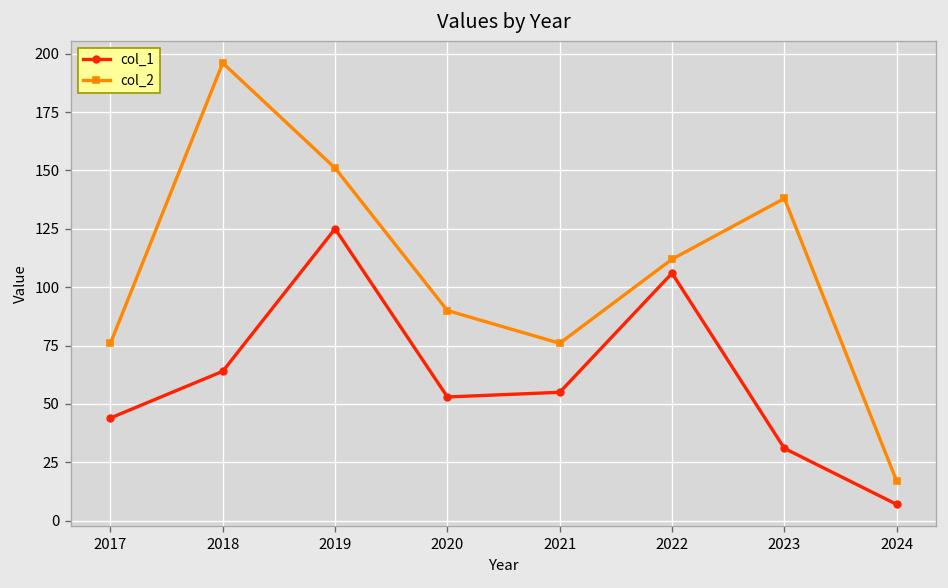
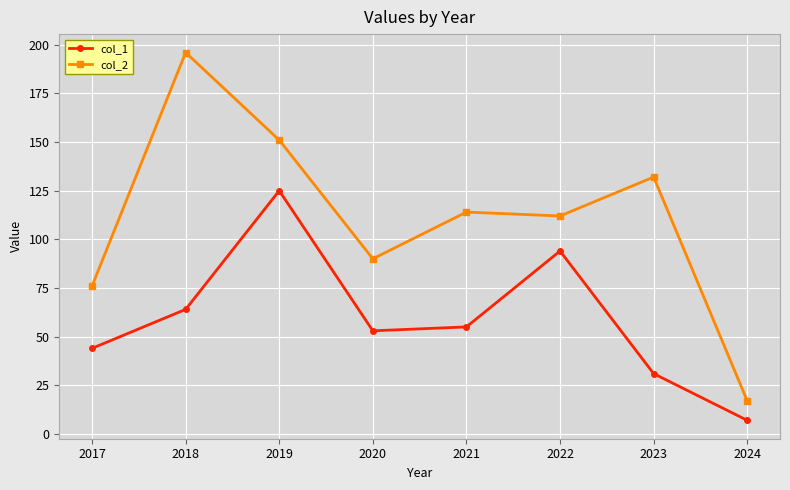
  {
    "col_1": {
      "2017": 44,
      "2018": 64,
      "2019": 125,
      "2020": 53,
      "2021": 55,
-     "2022": 106,
+     "2022": 94,
      "2023": 31,
      "2024": 7
    },
    "col_2": {
      "2017": 76,
      "2018": 196,
      "2019": 151,
      "2020": 90,
-     "2021": 76,
+     "2021": 114,
      "2022": 112,
-     "2023": 138,
+     "2023": 132,
      "2024": 17
    }
  }
